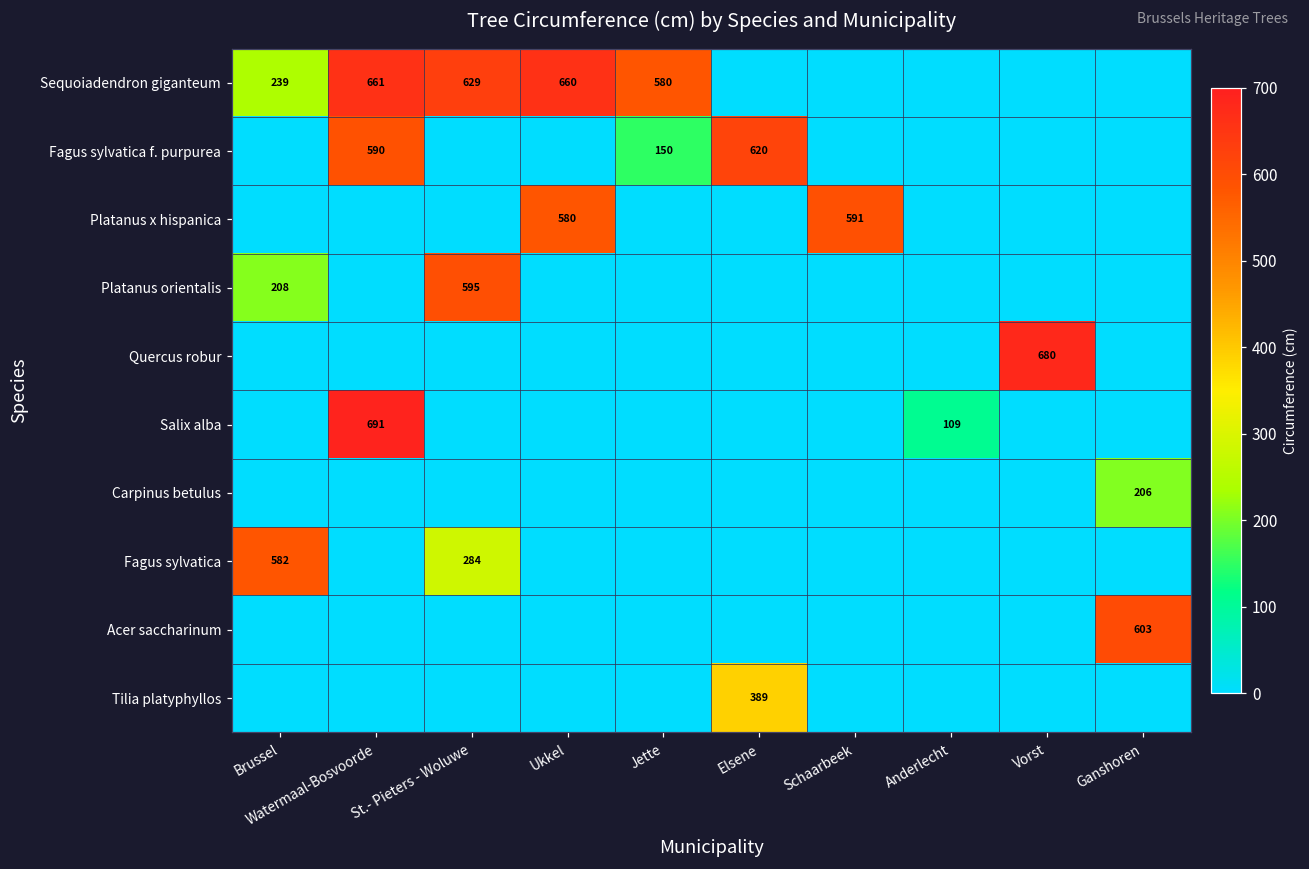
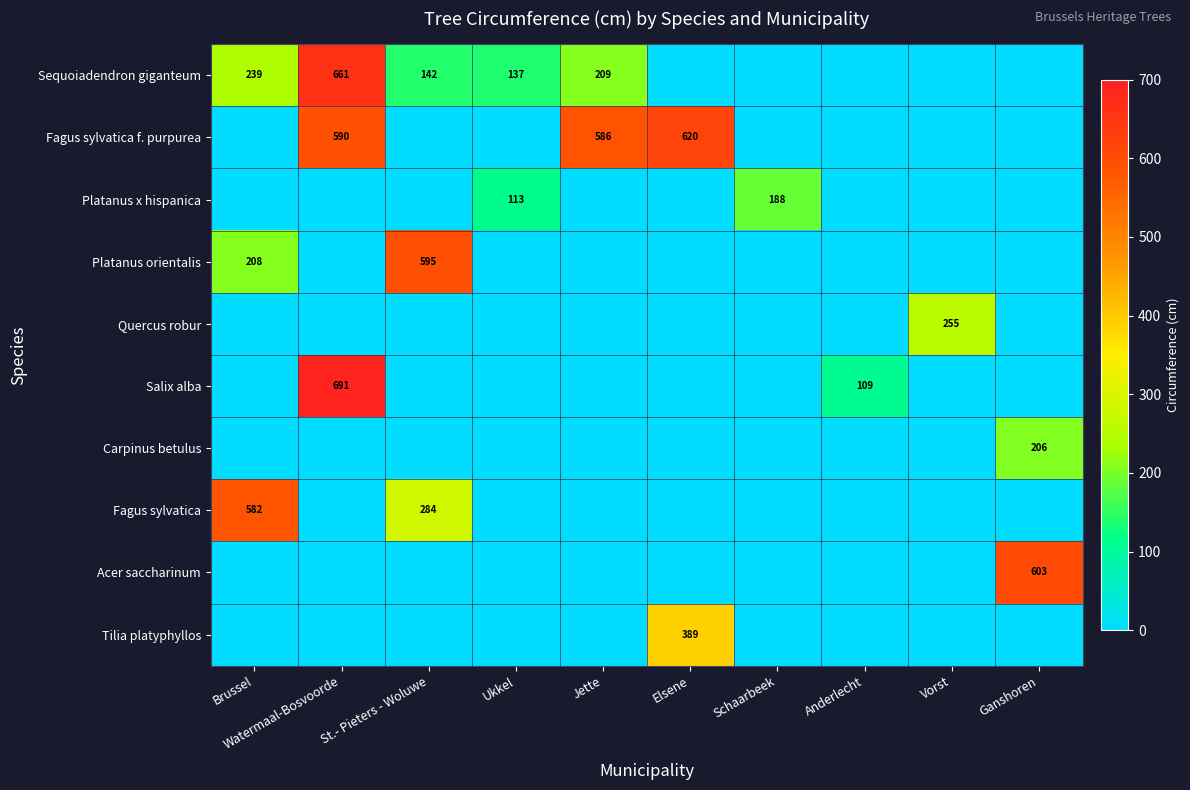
  {
    "Sequoiadendron giganteum": {
      "Brussel": 239,
      "Watermaal-Bosvoorde": 661,
-     "St.- Pieters - Woluwe": 629,
-     "Ukkel": 660,
-     "Jette": 580
+     "St.- Pieters - Woluwe": 142,
+     "Ukkel": 137,
+     "Jette": 209
    },
    "Fagus sylvatica f. purpurea": {
      "Watermaal-Bosvoorde": 590,
-     "Jette": 150,
+     "Jette": 586,
      "Elsene": 620
    },
    "Platanus x hispanica": {
-     "Ukkel": 580,
-     "Schaarbeek": 591
+     "Ukkel": 113,
+     "Schaarbeek": 188
    },
    "Platanus orientalis": {
      "Brussel": 208,
      "St.- Pieters - Woluwe": 595
    },
    "Quercus robur": {
-     "Vorst": 680
+     "Vorst": 255
    },
    "Salix alba": {
      "Watermaal-Bosvoorde": 691,
      "Anderlecht": 109
    },
    "Carpinus betulus": {
      "Ganshoren": 206
    },
    "Fagus sylvatica": {
      "Brussel": 582,
      "St.- Pieters - Woluwe": 284
    },
    "Acer saccharinum": {
      "Ganshoren": 603
    },
    "Tilia platyphyllos": {
      "Elsene": 389
    }
  }
